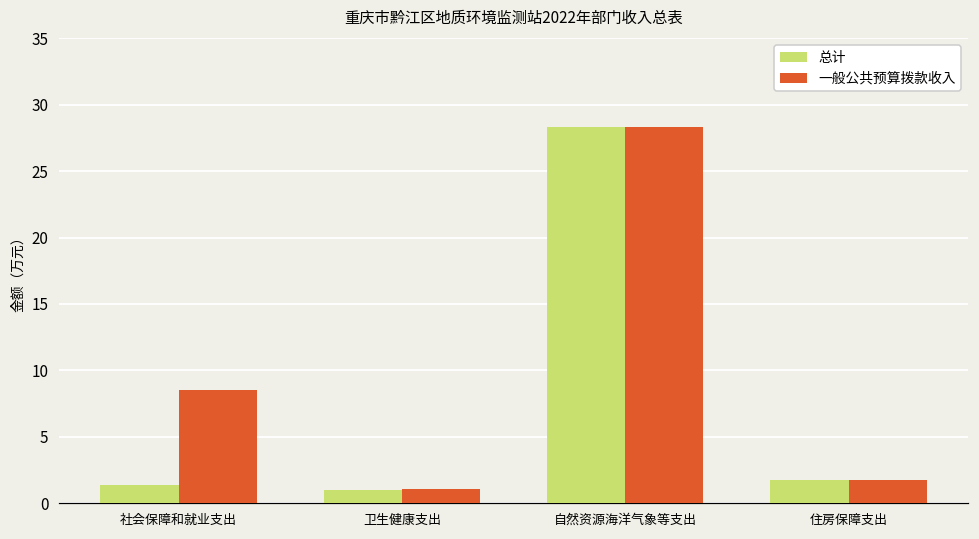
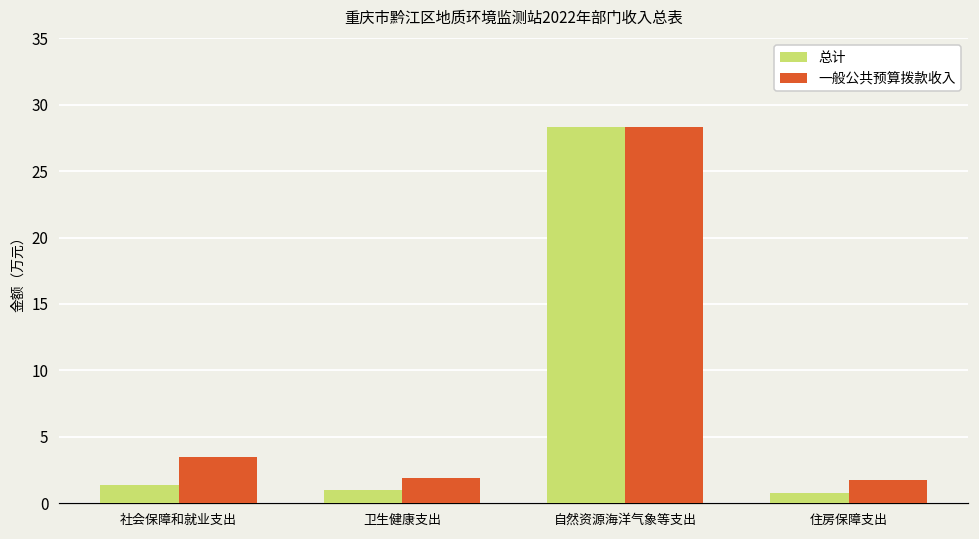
  {
    "总计": {
      "社会保障和就业支出": 1.4,
      "卫生健康支出": 1.0,
      "自然资源海洋气象等支出": 28.3,
-     "住房保障支出": 1.8
+     "住房保障支出": 0.8
    },
    "一般公共预算拨款收入": {
-     "社会保障和就业支出": 8.5,
-     "卫生健康支出": 1.1,
+     "社会保障和就业支出": 3.5,
+     "卫生健康支出": 1.9,
      "自然资源海洋气象等支出": 28.3,
      "住房保障支出": 1.8
    }
  }
